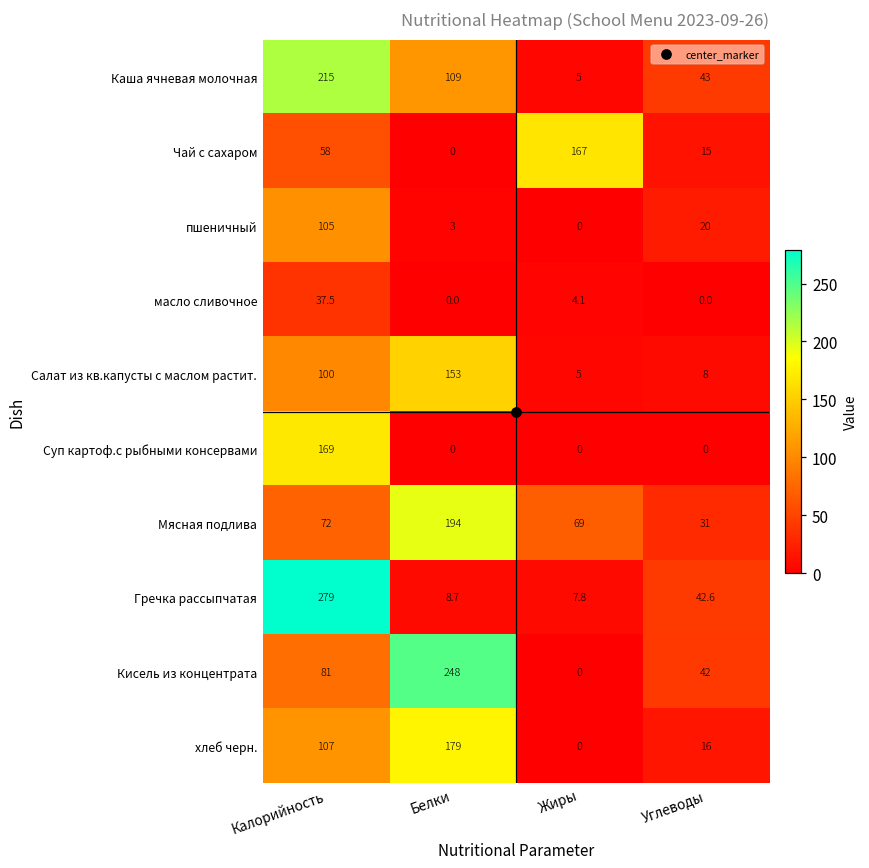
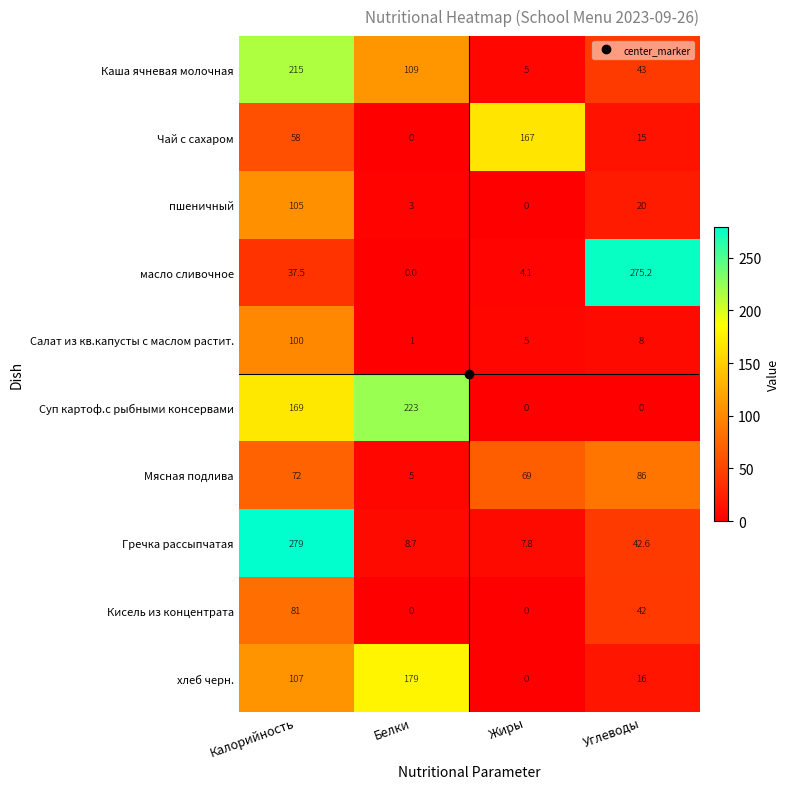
  {
    "Каша ячневая молочная": {
      "Калорийность": 215,
      "Белки": 109,
      "Жиры": 5,
      "Углеводы": 43
    },
    "Чай с сахаром": {
      "Калорийность": 58,
      "Белки": 0,
      "Жиры": 167,
      "Углеводы": 15
    },
    "пшеничный": {
      "Калорийность": 105,
      "Белки": 3,
      "Жиры": 0,
      "Углеводы": 20
    },
    "масло сливочное": {
      "Калорийность": 37.5,
      "Белки": 0.0,
      "Жиры": 4.1,
-     "Углеводы": 0.0
+     "Углеводы": 275.2
    },
    "Салат из кв.капусты с маслом растит.": {
      "Калорийность": 100,
-     "Белки": 153,
+     "Белки": 1,
      "Жиры": 5,
      "Углеводы": 8
    },
    "Суп картоф.с рыбными консервами": {
      "Калорийность": 169,
-     "Белки": 0,
+     "Белки": 223,
      "Жиры": 0,
      "Углеводы": 0
    },
    "Мясная подлива": {
      "Калорийность": 72,
-     "Белки": 194,
+     "Белки": 5,
      "Жиры": 69,
-     "Углеводы": 31
+     "Углеводы": 86
    },
    "Гречка рассыпчатая": {
      "Калорийность": 279,
      "Белки": 8.7,
      "Жиры": 7.8,
      "Углеводы": 42.6
    },
    "Кисель из концентрата": {
      "Калорийность": 81,
-     "Белки": 248,
+     "Белки": 0,
      "Жиры": 0,
      "Углеводы": 42
    },
    "хлеб черн.": {
      "Калорийность": 107,
      "Белки": 179,
      "Жиры": 0,
      "Углеводы": 16
    }
  }
